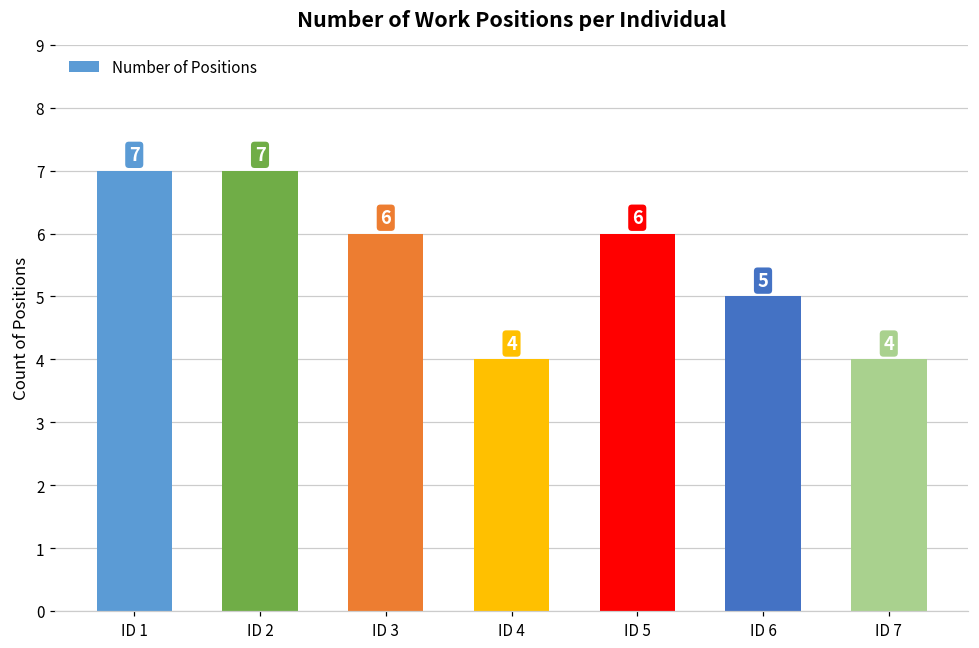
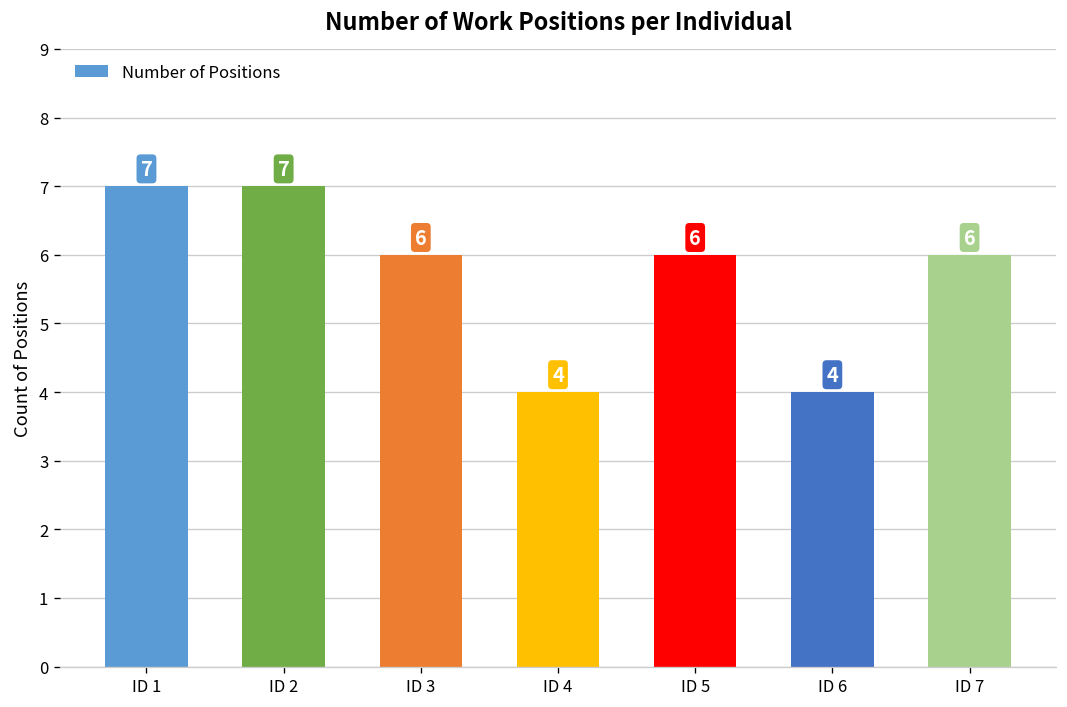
  {
-   "ID 6": 5,
-   "ID 7": 4
+   "ID 6": 4,
+   "ID 7": 6
  }
